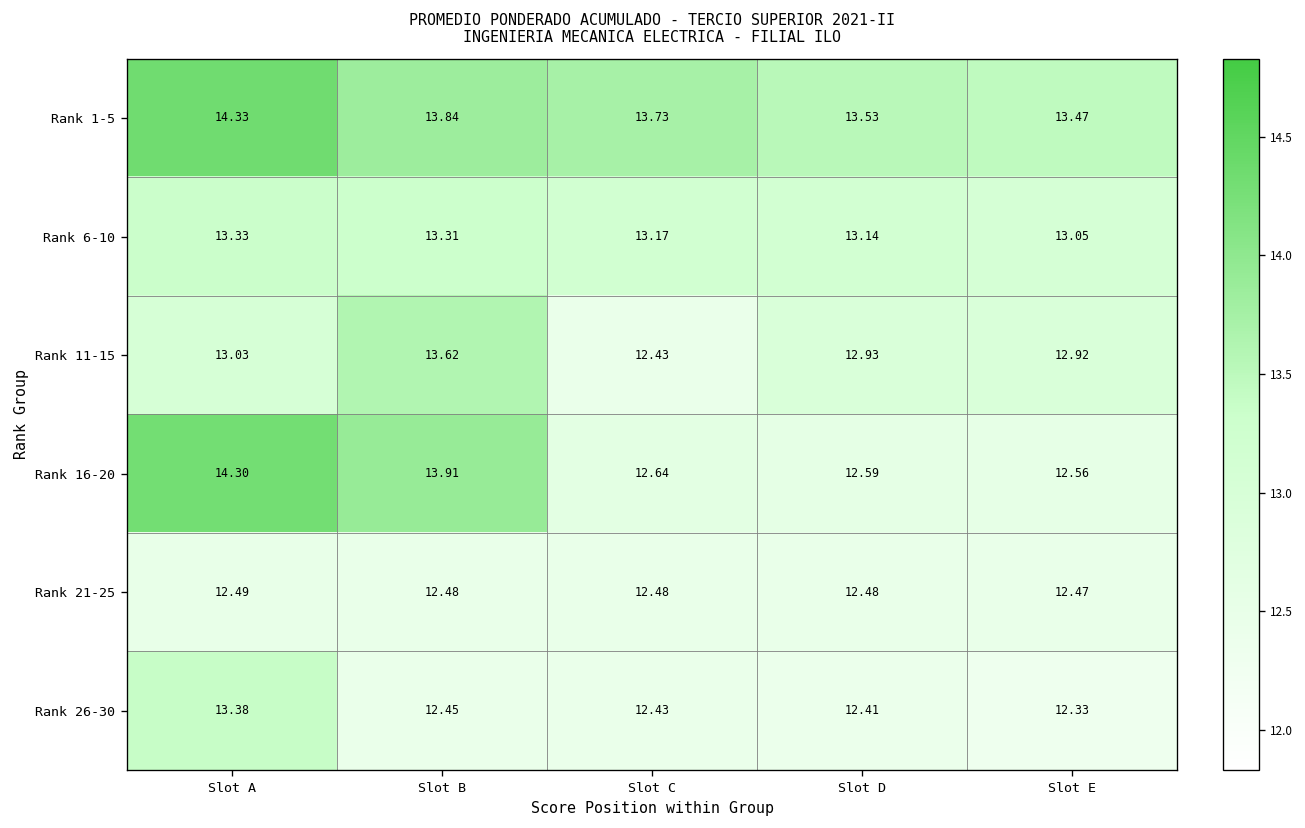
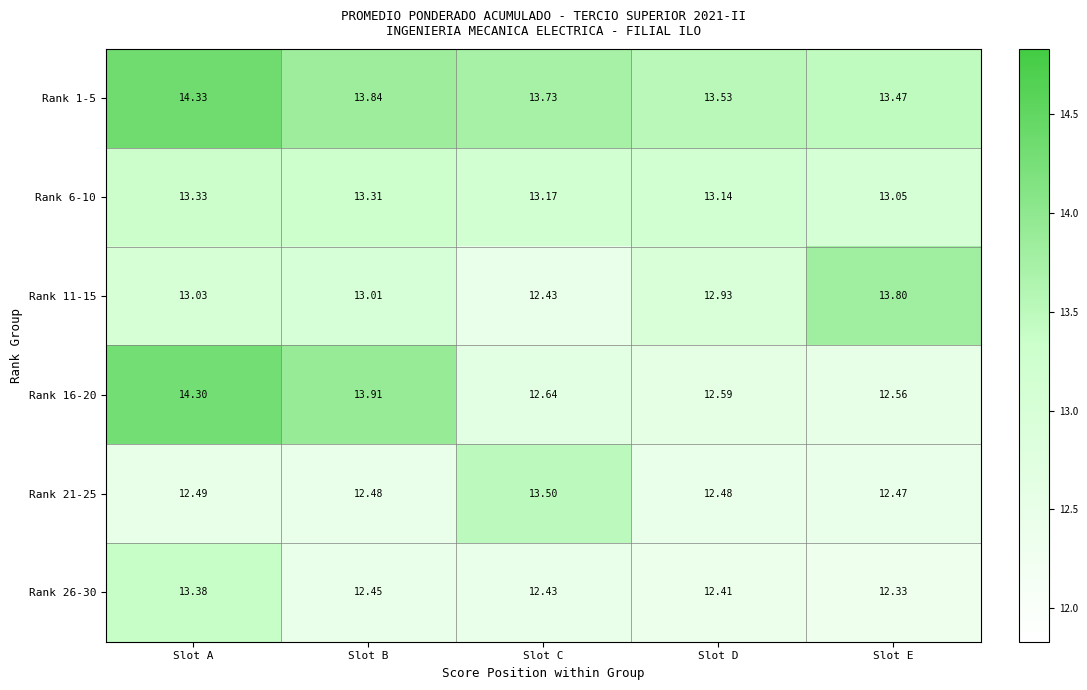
  {
    "Rank 1-5": {
      "Slot A": 14.33,
      "Slot B": 13.84,
      "Slot C": 13.73,
      "Slot D": 13.53,
      "Slot E": 13.47
    },
    "Rank 6-10": {
      "Slot A": 13.33,
      "Slot B": 13.31,
      "Slot C": 13.17,
      "Slot D": 13.14,
      "Slot E": 13.05
    },
    "Rank 11-15": {
      "Slot A": 13.03,
-     "Slot B": 13.62,
+     "Slot B": 13.01,
      "Slot C": 12.43,
      "Slot D": 12.93,
-     "Slot E": 12.92
+     "Slot E": 13.80
    },
    "Rank 16-20": {
      "Slot A": 14.30,
      "Slot B": 13.91,
      "Slot C": 12.64,
      "Slot D": 12.59,
      "Slot E": 12.56
    },
    "Rank 21-25": {
      "Slot A": 12.49,
      "Slot B": 12.48,
-     "Slot C": 12.48,
+     "Slot C": 13.50,
      "Slot D": 12.48,
      "Slot E": 12.47
    },
    "Rank 26-30": {
      "Slot A": 13.38,
      "Slot B": 12.45,
      "Slot C": 12.43,
      "Slot D": 12.41,
      "Slot E": 12.33
    }
  }
